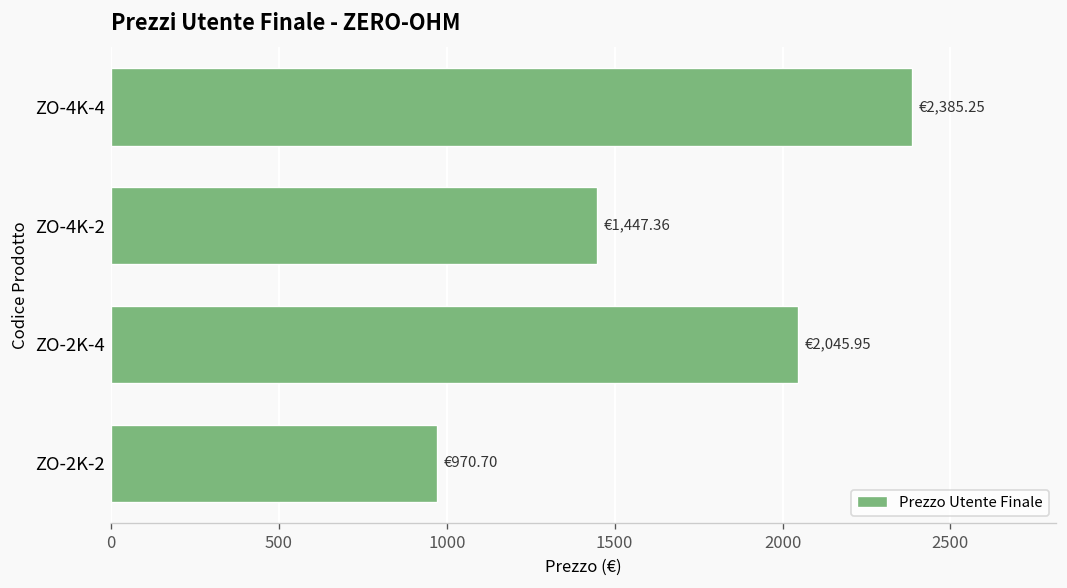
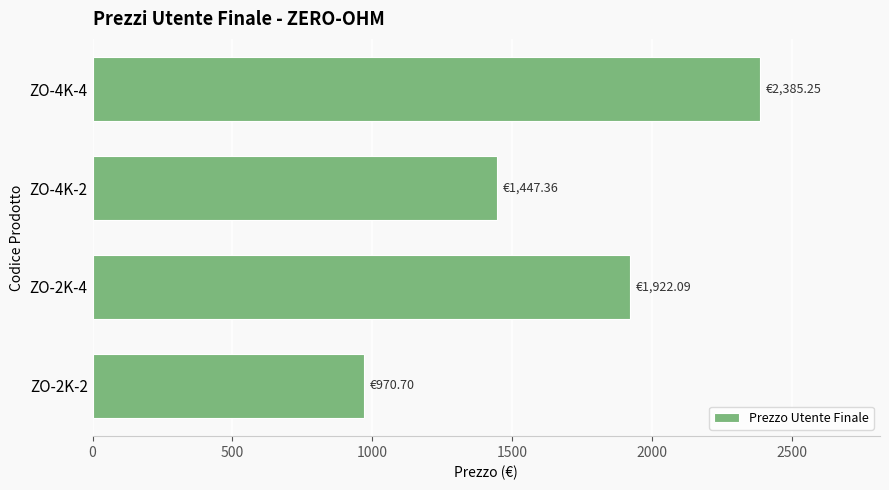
  {
    "ZO-4K-4": "€2,385.25",
    "ZO-4K-2": "€1,447.36",
-   "ZO-2K-4": "€2,045.95",
+   "ZO-2K-4": "€1,922.09",
    "ZO-2K-2": "€970.70"
  }
